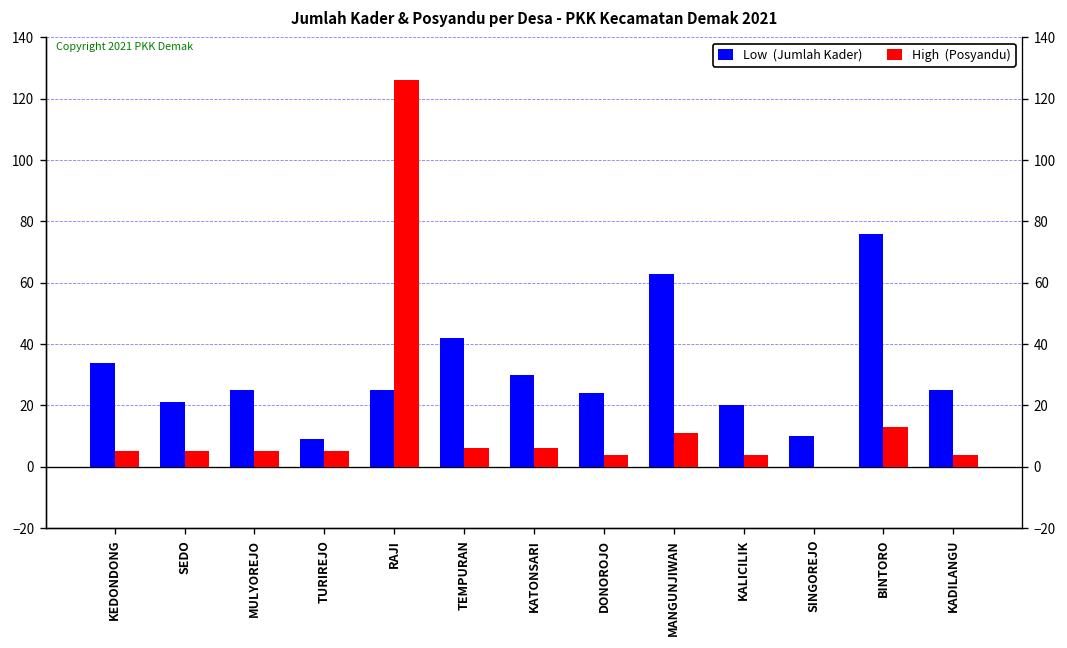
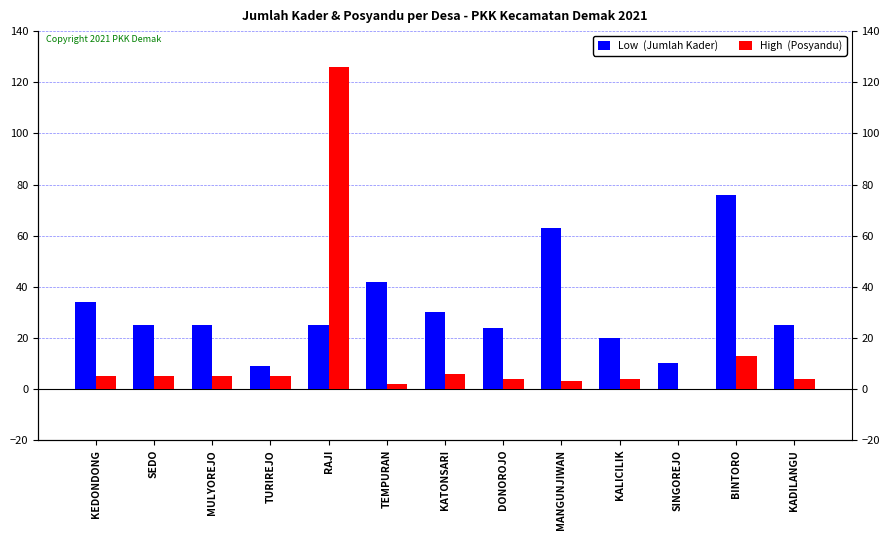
  {
    "Low (Jumlah Kader)": {
      "KEDONDONG": 34,
-     "SEDO": 21,
+     "SEDO": 25,
      "MULYOREJO": 25,
      "TURIREJO": 9,
      "RAJI": 25,
      "TEMPURAN": 42,
      "KATONSARI": 30,
      "DONOROJO": 24,
      "MANGUNJIWAN": 63,
      "KALICILIK": 20,
      "SINGOREJO": 10,
      "BINTORO": 76,
      "KADILANGU": 25
    },
    "High (Posyandu)": {
      "KEDONDONG": 5,
      "SEDO": 5,
      "MULYOREJO": 5,
      "TURIREJO": 5,
      "RAJI": 126,
-     "TEMPURAN": 6,
+     "TEMPURAN": 2,
      "KATONSARI": 6,
      "DONOROJO": 4,
-     "MANGUNJIWAN": 11,
+     "MANGUNJIWAN": 3,
      "KALICILIK": 4,
      "SINGOREJO": 0,
      "BINTORO": 13,
      "KADILANGU": 4
    }
  }
